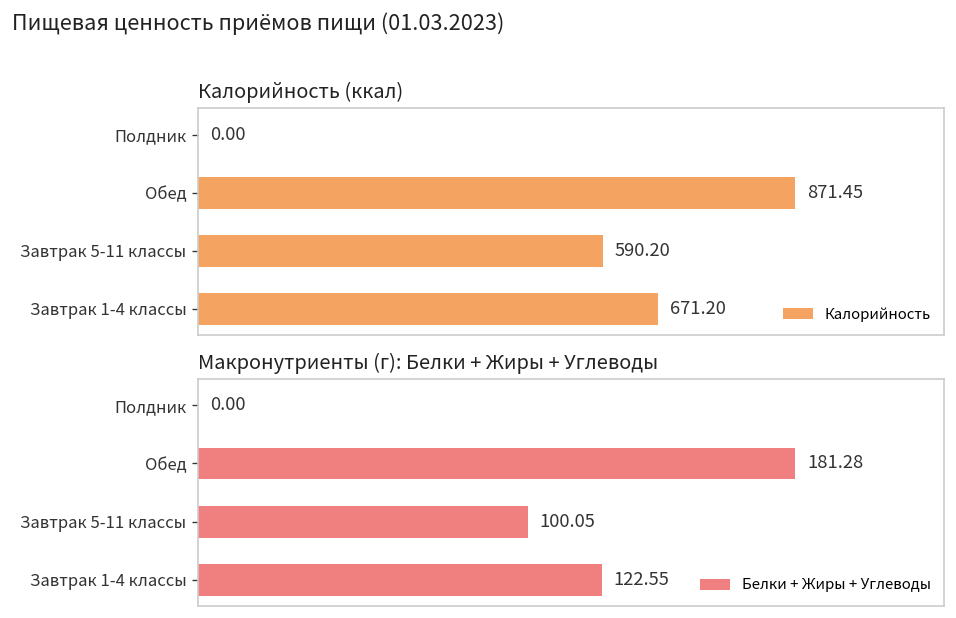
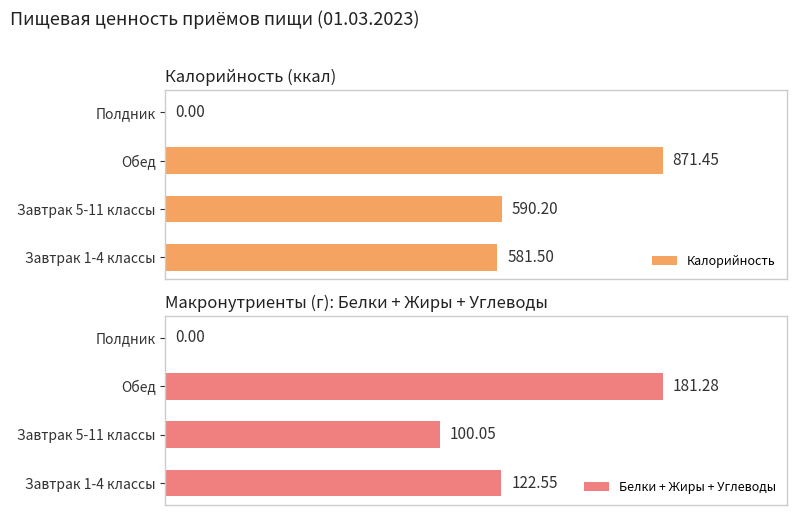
  {
    "Калорийность (ккал)": {
      "Полдник": 0.00,
      "Обед": 871.45,
      "Завтрак 5-11 классы": 590.20,
-     "Завтрак 1-4 классы": 671.20
+     "Завтрак 1-4 классы": 581.50
    },
    "Макронутриенты (г): Белки + Жиры + Углеводы": {
      "Полдник": 0.00,
      "Обед": 181.28,
      "Завтрак 5-11 классы": 100.05,
      "Завтрак 1-4 классы": 122.55
    }
  }
